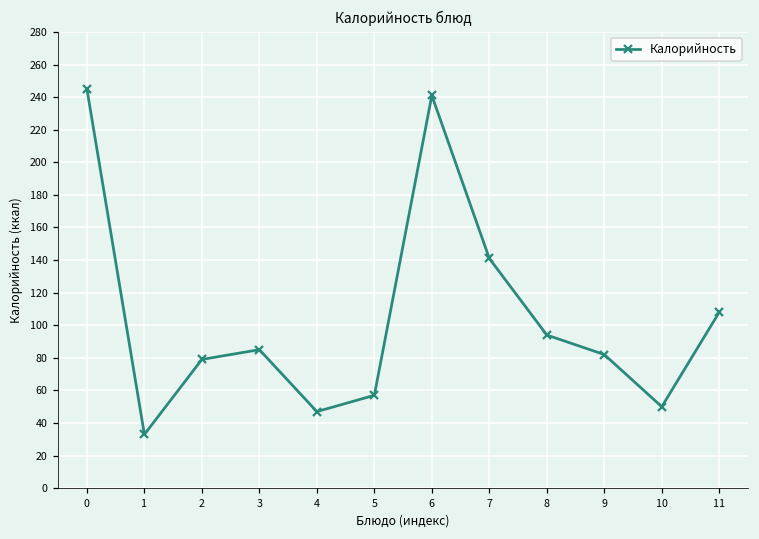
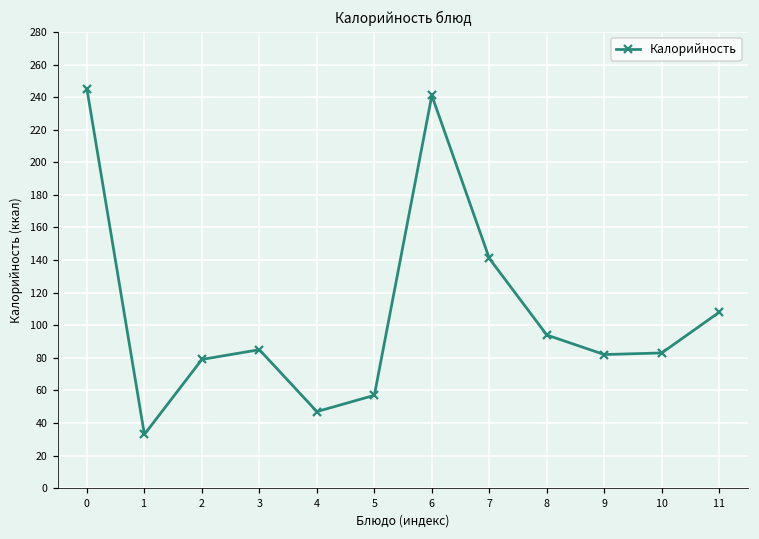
  {
    "0": 245,
    "1": 33,
    "2": 79,
    "3": 85,
    "4": 47,
    "5": 57,
    "6": 241,
    "7": 141,
    "8": 94,
    "9": 82,
-   "10": 50,
+   "10": 83,
    "11": 108
  }
